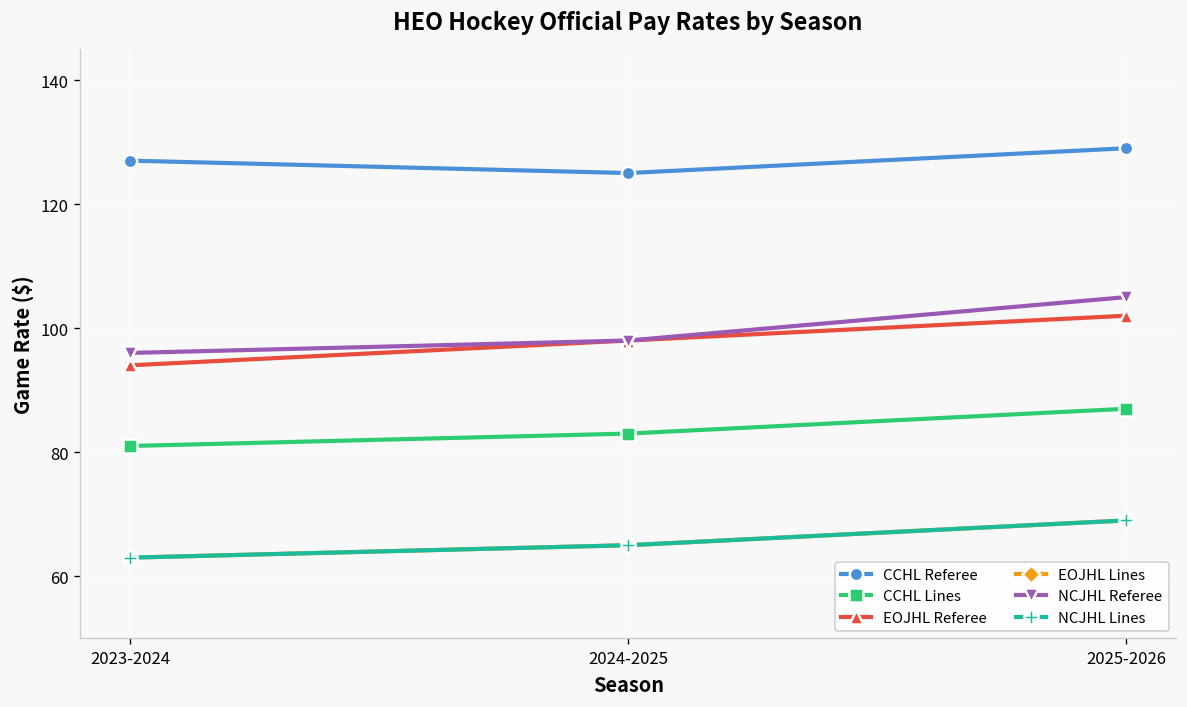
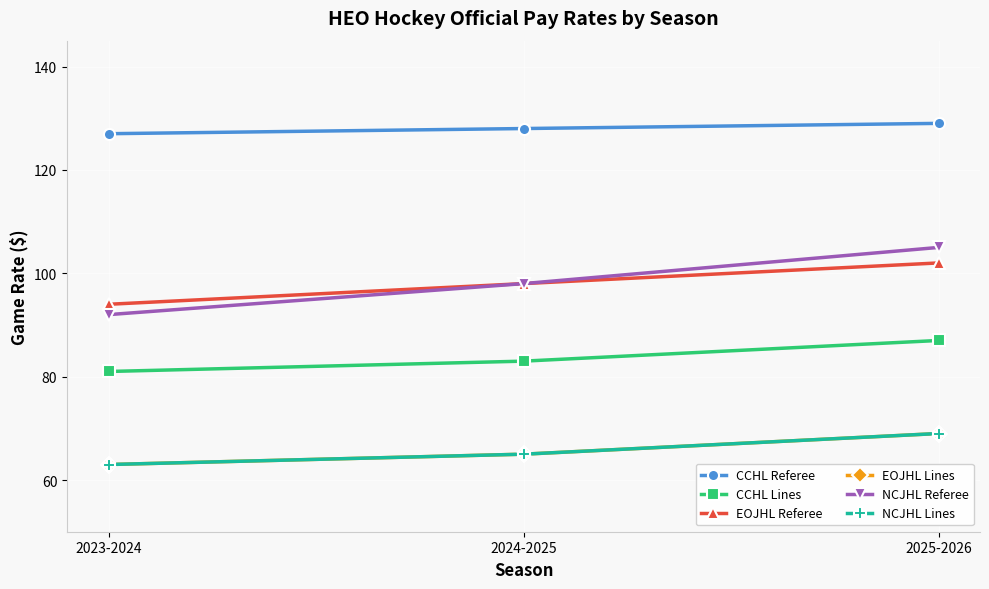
  {
    "CCHL Referee": {
      "2023-2024": 127,
-     "2024-2025": 125,
+     "2024-2025": 128,
      "2025-2026": 129
    },
    "EOJHL Referee": {
      "2023-2024": 94,
      "2025-2026": 102
    },
    "NCJHL Referee": {
-     "2023-2024": 96,
+     "2023-2024": 92,
      "2025-2026": 105
    }
  }
